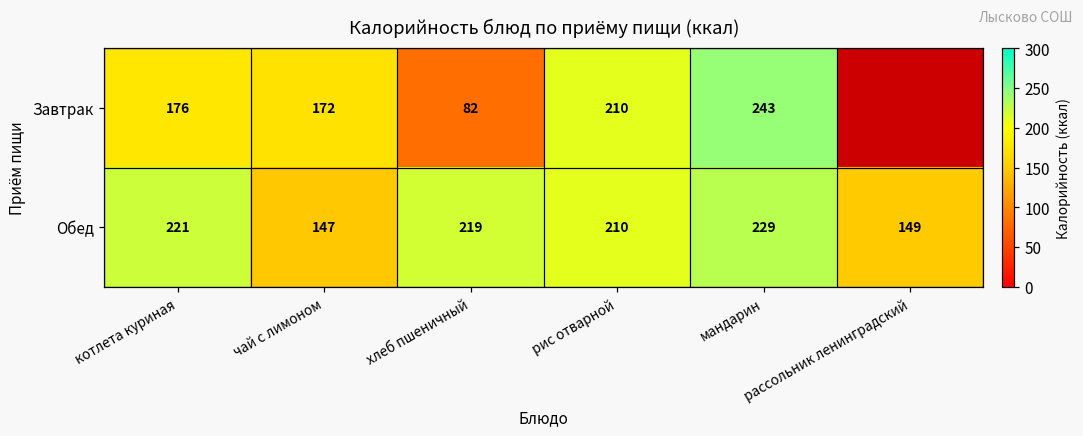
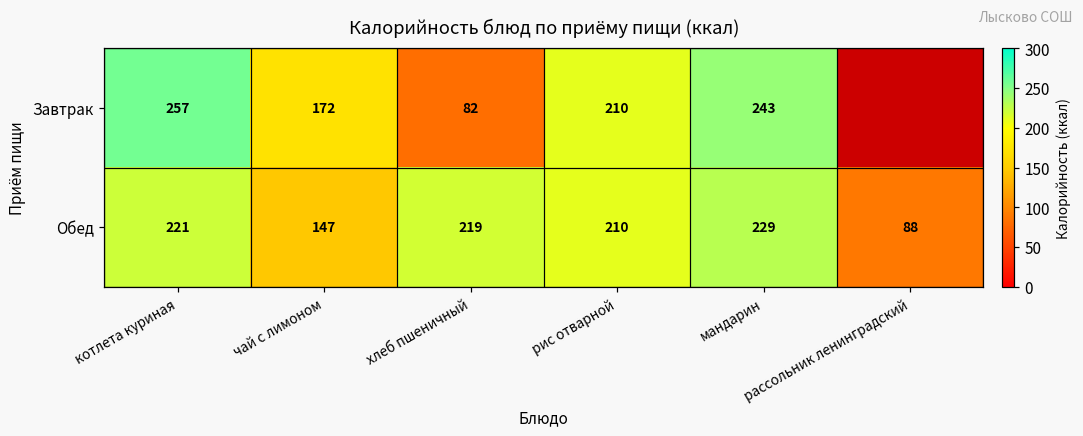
  {
    "Завтрак": {
-     "котлета куриная": 176,
+     "котлета куриная": 257,
      "чай с лимоном": 172,
      "хлеб пшеничный": 82,
      "рис отварной": 210,
      "мандарин": 243
    },
    "Обед": {
      "котлета куриная": 221,
      "чай с лимоном": 147,
      "хлеб пшеничный": 219,
      "рис отварной": 210,
      "мандарин": 229,
-     "рассольник ленинградский": 149
+     "рассольник ленинградский": 88
    }
  }
